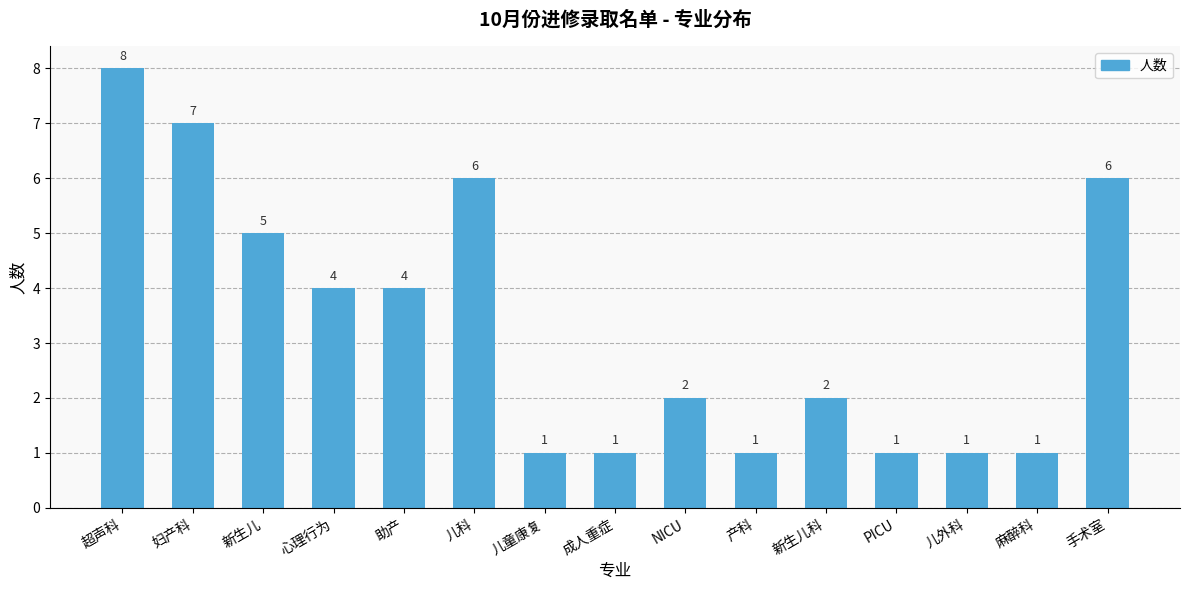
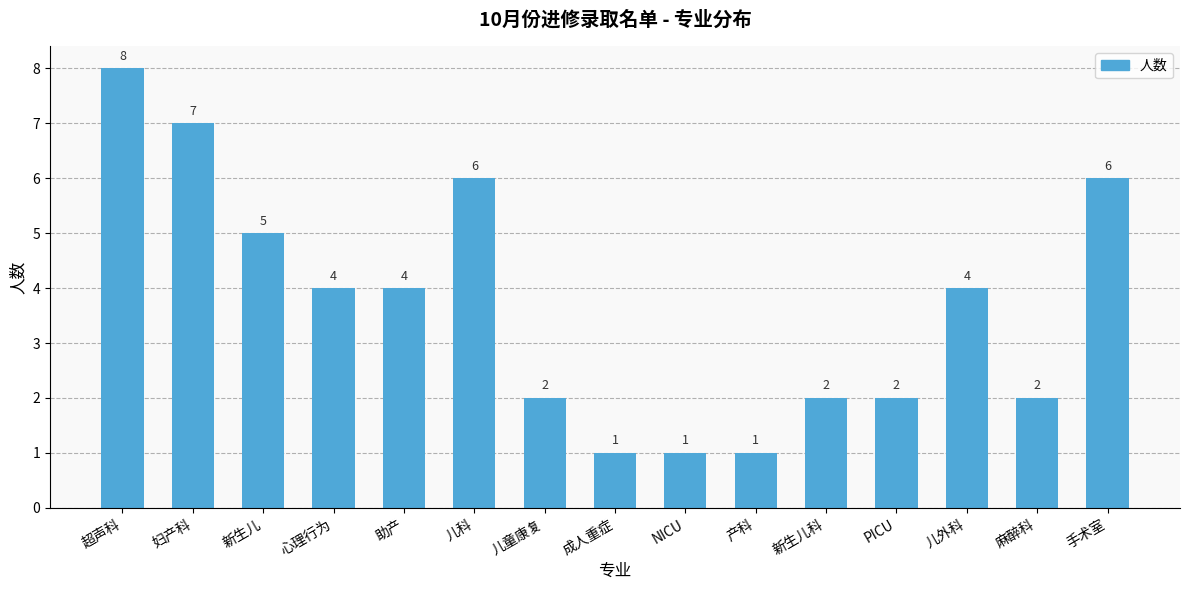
  {
    "超声科": 8,
    "妇产科": 7,
    "新生儿": 5,
    "心理行为": 4,
    "助产": 4,
    "儿科": 6,
-   "儿童康复": 1,
+   "儿童康复": 2,
    "成人重症": 1,
-   "NICU": 2,
+   "NICU": 1,
    "产科": 1,
    "新生儿科": 2,
-   "PICU": 1,
-   "儿外科": 1,
-   "麻醉科": 1,
+   "PICU": 2,
+   "儿外科": 4,
+   "麻醉科": 2,
    "手术室": 6
  }
